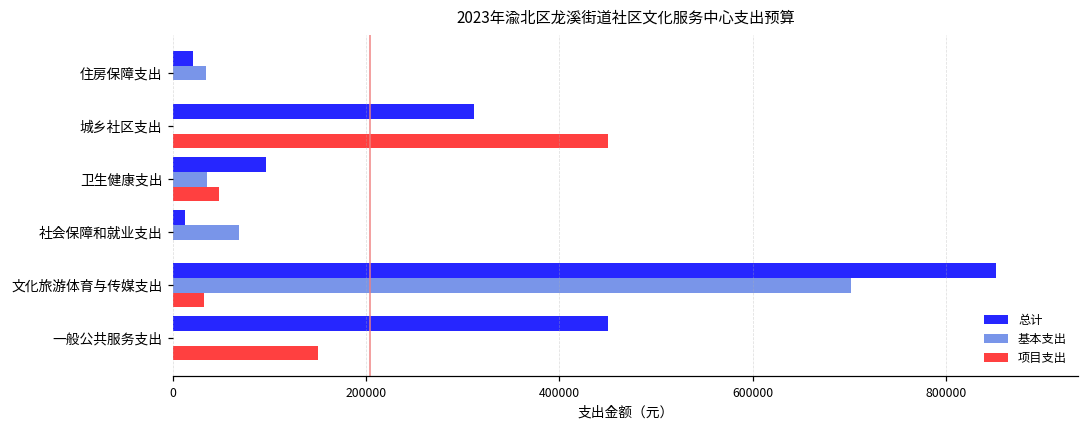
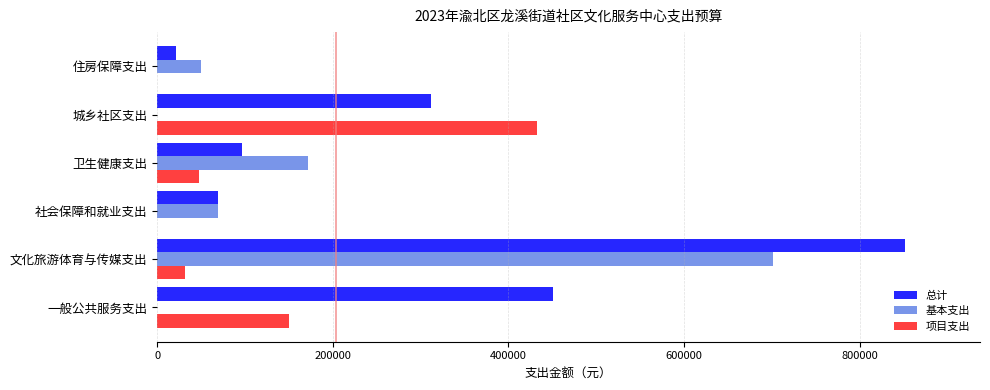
  {
    "总计": {
      "住房保障支出": 20000,
      "城乡社区支出": 310000,
      "卫生健康支出": 100000,
-     "社会保障和就业支出": 10000,
+     "社会保障和就业支出": 70000,
      "文化旅游体育与传媒支出": 850000,
      "一般公共服务支出": 450000
    },
    "基本支出": {
-     "住房保障支出": 30000,
+     "住房保障支出": 50000,
      "城乡社区支出": 0,
-     "卫生健康支出": 40000,
+     "卫生健康支出": 170000,
      "社会保障和就业支出": 70000,
      "文化旅游体育与传媒支出": 700000,
      "一般公共服务支出": 0
    },
    "项目支出": {
      "住房保障支出": 0,
-     "城乡社区支出": 450000,
+     "城乡社区支出": 430000,
      "卫生健康支出": 50000,
      "社会保障和就业支出": 0,
      "文化旅游体育与传媒支出": 30000,
      "一般公共服务支出": 150000
    }
  }
